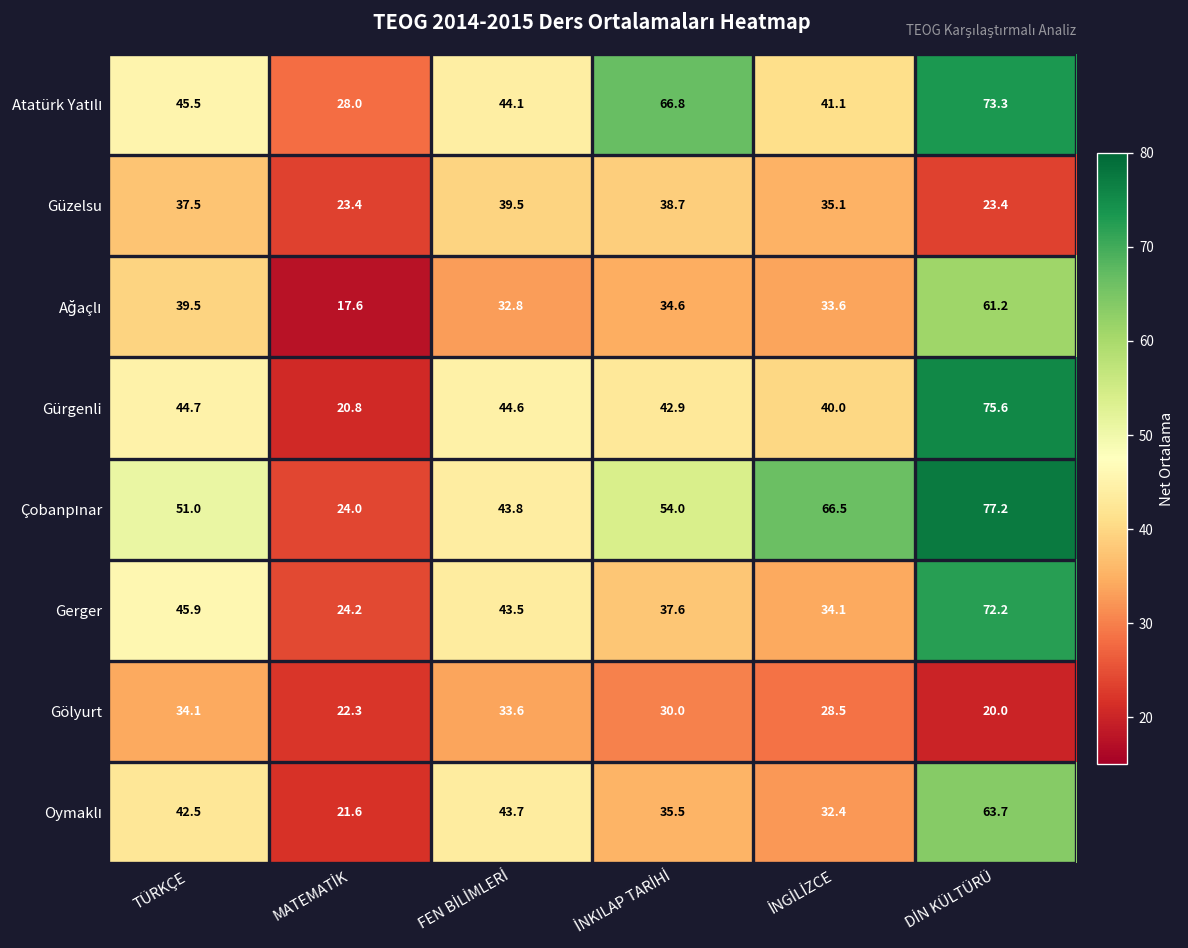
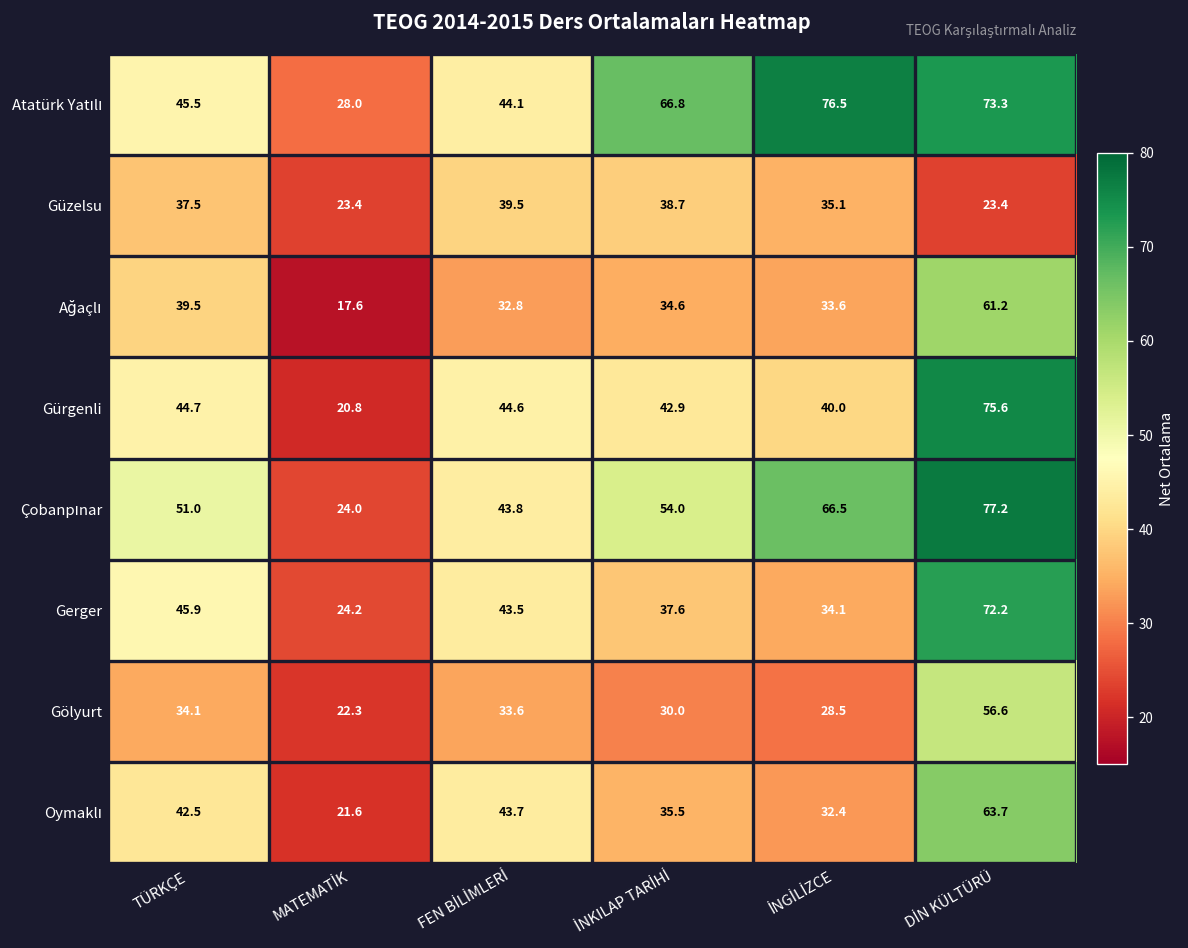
  {
    "Atatürk Yatılı": {
      "TÜRKÇE": 45.5,
      "MATEMATİK": 28.0,
      "FEN BİLİMLERİ": 44.1,
      "İNKILAP TARİHİ": 66.8,
-     "İNGİLİZCE": 41.1,
+     "İNGİLİZCE": 76.5,
      "DİN KÜLTÜRÜ": 73.3
    },
    "Güzelsu": {
      "TÜRKÇE": 37.5,
      "MATEMATİK": 23.4,
      "FEN BİLİMLERİ": 39.5,
      "İNKILAP TARİHİ": 38.7,
      "İNGİLİZCE": 35.1,
      "DİN KÜLTÜRÜ": 23.4
    },
    "Ağaçlı": {
      "TÜRKÇE": 39.5,
      "MATEMATİK": 17.6,
      "FEN BİLİMLERİ": 32.8,
      "İNKILAP TARİHİ": 34.6,
      "İNGİLİZCE": 33.6,
      "DİN KÜLTÜRÜ": 61.2
    },
    "Gürgenli": {
      "TÜRKÇE": 44.7,
      "MATEMATİK": 20.8,
      "FEN BİLİMLERİ": 44.6,
      "İNKILAP TARİHİ": 42.9,
      "İNGİLİZCE": 40.0,
      "DİN KÜLTÜRÜ": 75.6
    },
    "Çobanpınar": {
      "TÜRKÇE": 51.0,
      "MATEMATİK": 24.0,
      "FEN BİLİMLERİ": 43.8,
      "İNKILAP TARİHİ": 54.0,
      "İNGİLİZCE": 66.5,
      "DİN KÜLTÜRÜ": 77.2
    },
    "Gerger": {
      "TÜRKÇE": 45.9,
      "MATEMATİK": 24.2,
      "FEN BİLİMLERİ": 43.5,
      "İNKILAP TARİHİ": 37.6,
      "İNGİLİZCE": 34.1,
      "DİN KÜLTÜRÜ": 72.2
    },
    "Gölyurt": {
      "TÜRKÇE": 34.1,
      "MATEMATİK": 22.3,
      "FEN BİLİMLERİ": 33.6,
      "İNKILAP TARİHİ": 30.0,
      "İNGİLİZCE": 28.5,
-     "DİN KÜLTÜRÜ": 20.0
+     "DİN KÜLTÜRÜ": 56.6
    },
    "Oymaklı": {
      "TÜRKÇE": 42.5,
      "MATEMATİK": 21.6,
      "FEN BİLİMLERİ": 43.7,
      "İNKILAP TARİHİ": 35.5,
      "İNGİLİZCE": 32.4,
      "DİN KÜLTÜRÜ": 63.7
    }
  }
